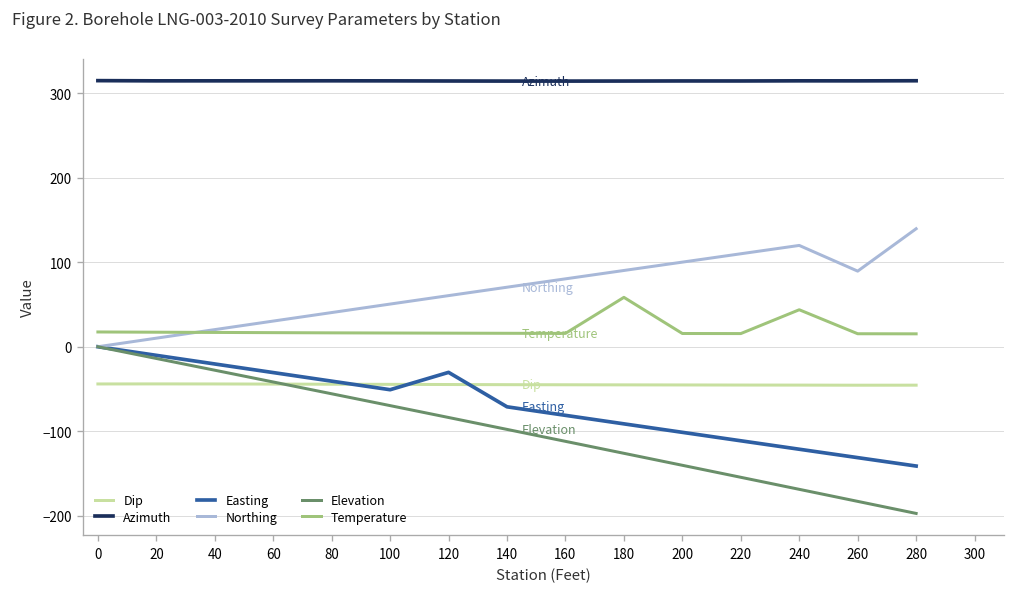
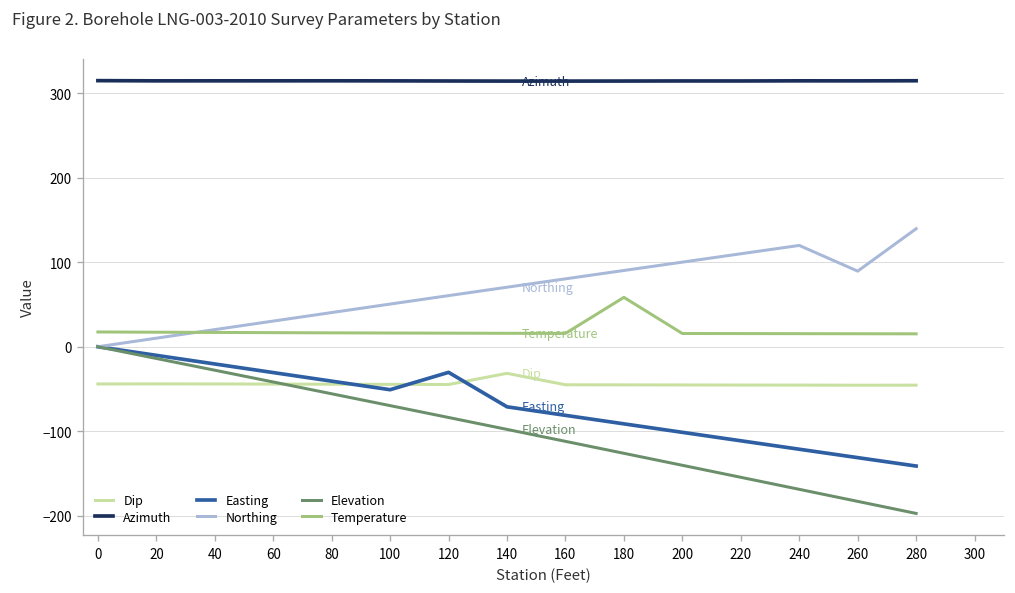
  {
    "Dip": {
      "0": -40,
      "20": -40,
      "40": -40,
      "100": -40,
      "120": -40,
-     "140": -40,
+     "140": -30,
      "160": -50,
      "180": -50,
      "200": -50,
      "220": -50,
      "240": -50,
      "260": -50,
      "280": -50
    },
    "Azimuth": {
      "0": 320,
      "20": 310,
      "40": 310,
      "60": 310,
      "80": 310,
      "100": 310,
      "120": 310,
      "140": 310,
      "160": 310,
      "180": 310,
      "200": 310,
      "220": 310,
      "240": 310,
      "260": 310,
      "280": 310
    },
    "Easting": {
      "20": -10,
      "40": -20,
      "60": -30,
      "100": -50,
      "120": -30,
      "140": -70,
      "160": -80,
      "180": -90,
      "200": -100,
      "220": -110,
      "240": -120,
      "260": -130,
      "280": -140
    },
    "Northing": {
      "20": 10,
      "60": 30,
      "80": 40,
      "100": 50,
      "120": 60,
      "140": 70,
      "160": 80,
      "180": 90,
      "200": 100,
      "220": 110,
      "240": 120,
      "260": 90,
      "280": 140
    },
    "Elevation": {
      "20": -10,
      "40": -30,
      "80": -60,
      "100": -70,
      "120": -80,
      "140": -100,
      "160": -110,
      "180": -130,
      "200": -140,
      "220": -150,
      "240": -170,
      "260": -180,
      "280": -200
    },
    "Temperature": {
      "0": 20,
      "20": 20,
      "60": 20,
      "80": 20,
      "100": 20,
      "120": 20,
      "140": 20,
      "160": 20,
      "180": 60,
      "200": 20,
      "220": 20,
-     "240": 40,
+     "240": 20,
      "260": 20,
      "280": 20
    }
  }
